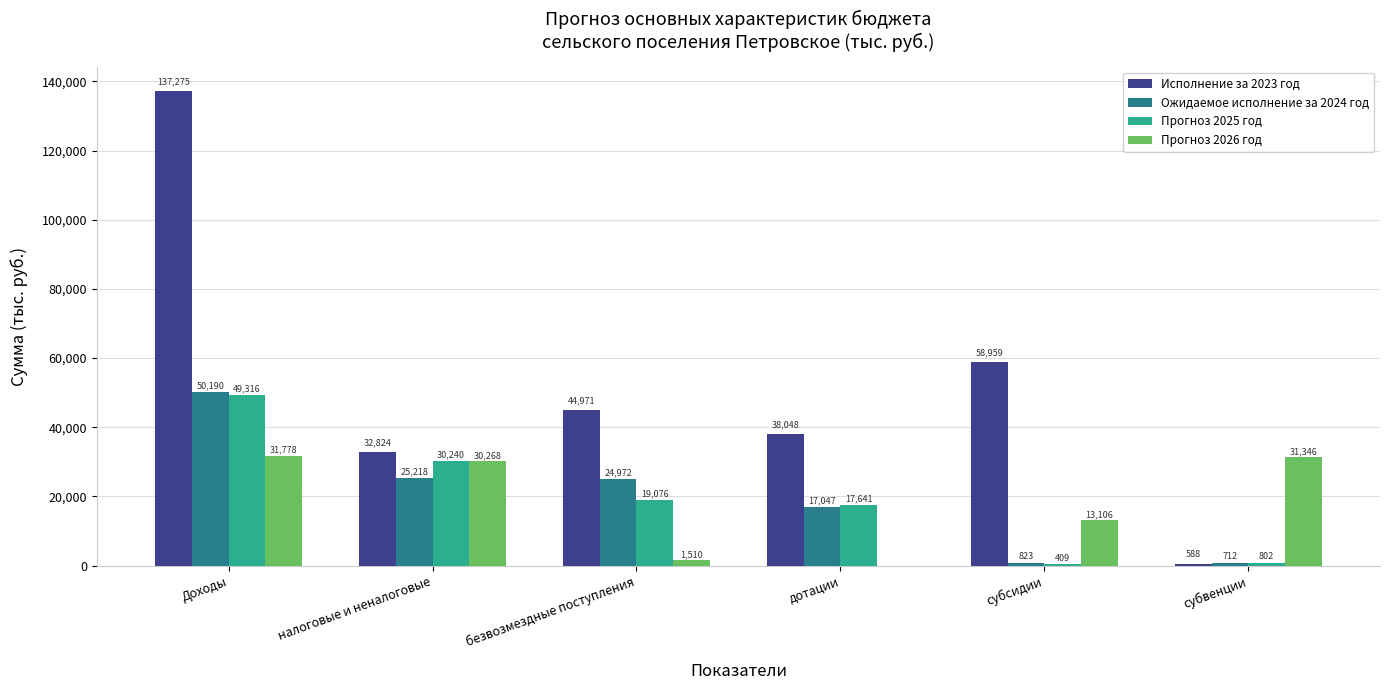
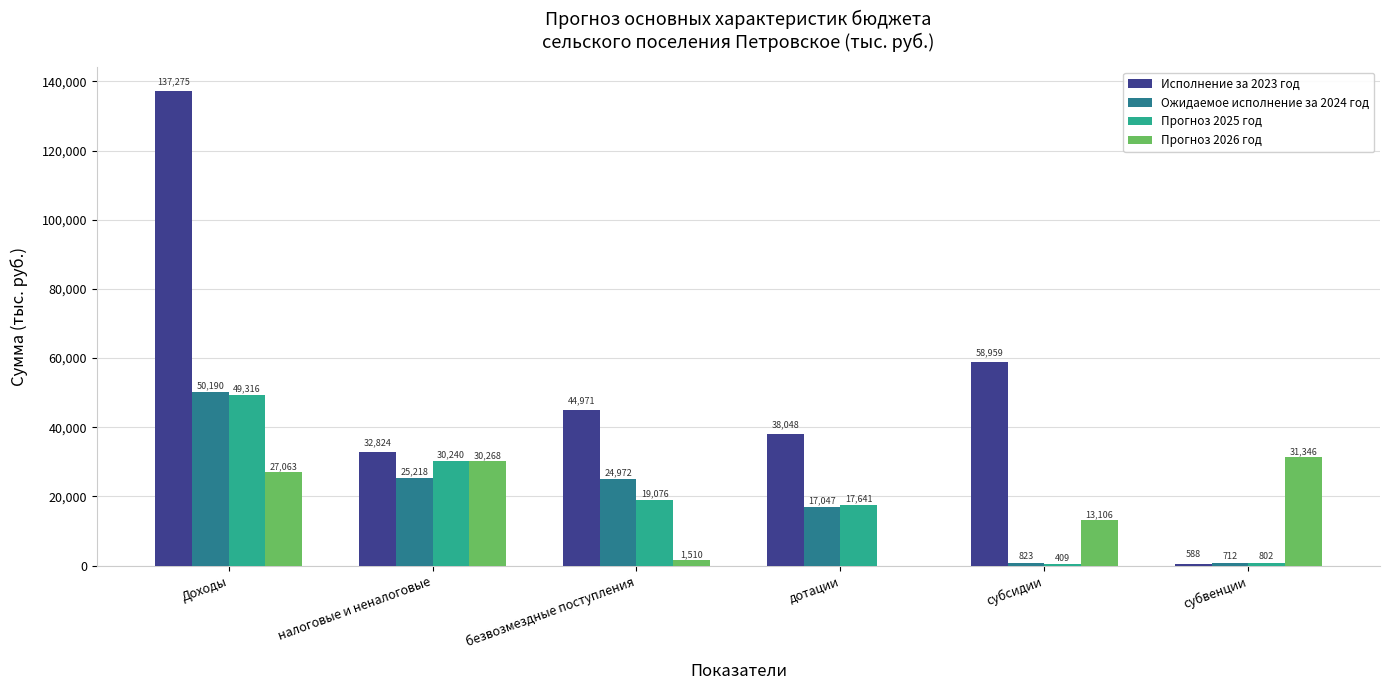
  {
    "Исполнение за 2023 год": {
      "Доходы": "137,275",
      "налоговые и неналоговые": "32,824",
      "безвозмездные поступления": "44,971",
      "дотации": "38,048",
      "субсидии": "58,959",
      "субвенции": "588"
    },
    "Прогноз 2026 год": {
-     "Доходы": "31,778",
+     "Доходы": "27,063",
      "налоговые и неналоговые": "30,268",
      "безвозмездные поступления": "1,510",
      "субсидии": "13,106",
      "субвенции": "31,346"
    }
  }
